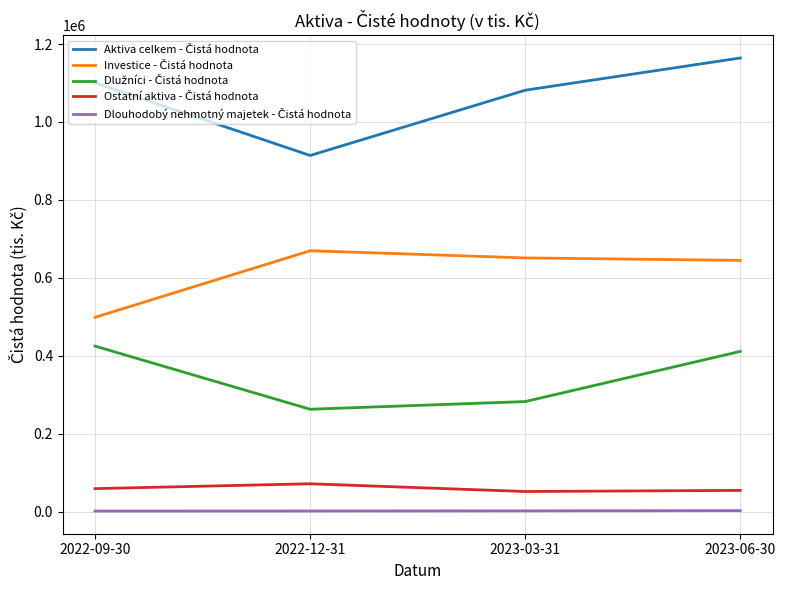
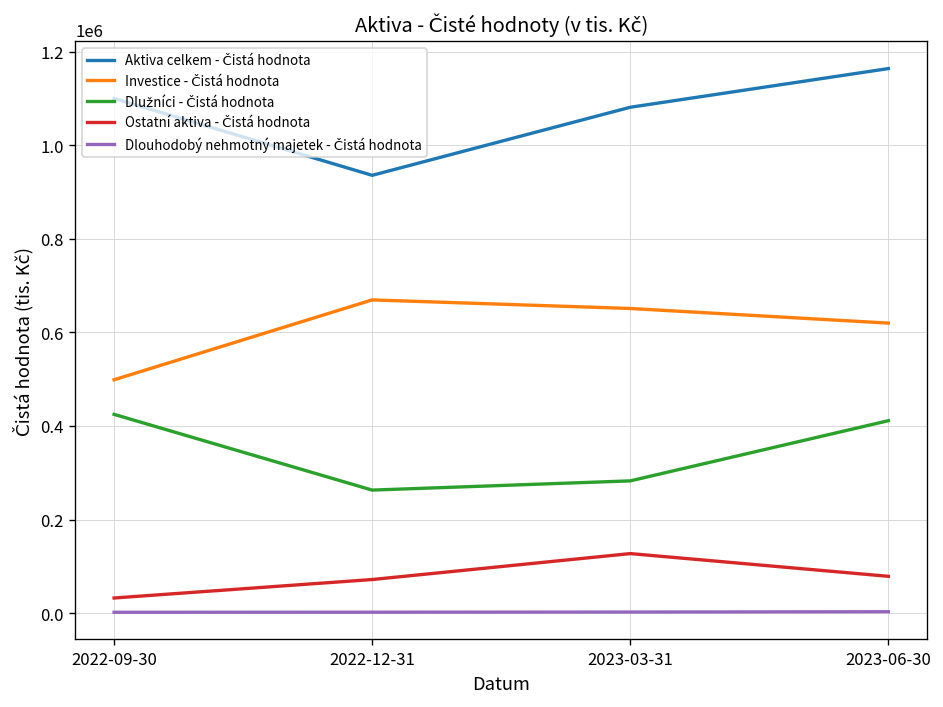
  {
    "Aktiva celkem - Čistá hodnota": {
-     "2022-12-31": 910000,
+     "2022-12-31": 940000,
      "2023-03-31": 1080000,
      "2023-06-30": 1160000
    },
    "Investice - Čistá hodnota": {
      "2022-09-30": 500000,
      "2022-12-31": 670000,
      "2023-03-31": 650000,
-     "2023-06-30": 640000
+     "2023-06-30": 620000
    },
    "Dlužníci - Čistá hodnota": {
      "2022-09-30": 420000,
      "2022-12-31": 260000,
      "2023-03-31": 280000,
      "2023-06-30": 410000
    },
    "Ostatní aktiva - Čistá hodnota": {
-     "2022-09-30": 60000,
+     "2022-09-30": 30000,
      "2022-12-31": 70000,
-     "2023-03-31": 50000,
-     "2023-06-30": 50000
+     "2023-03-31": 130000,
+     "2023-06-30": 80000
    },
    "Dlouhodobý nehmotný majetek - Čistá hodnota": {
      "2022-09-30": 0,
      "2022-12-31": 0,
      "2023-03-31": 0,
      "2023-06-30": 0
    }
  }
